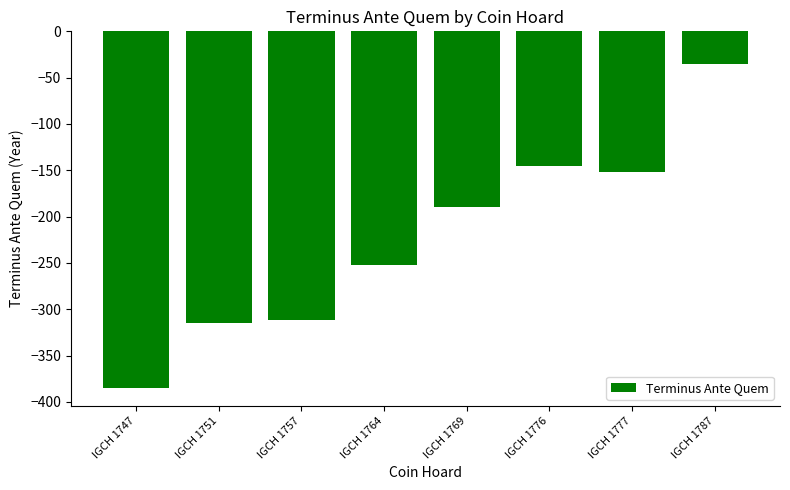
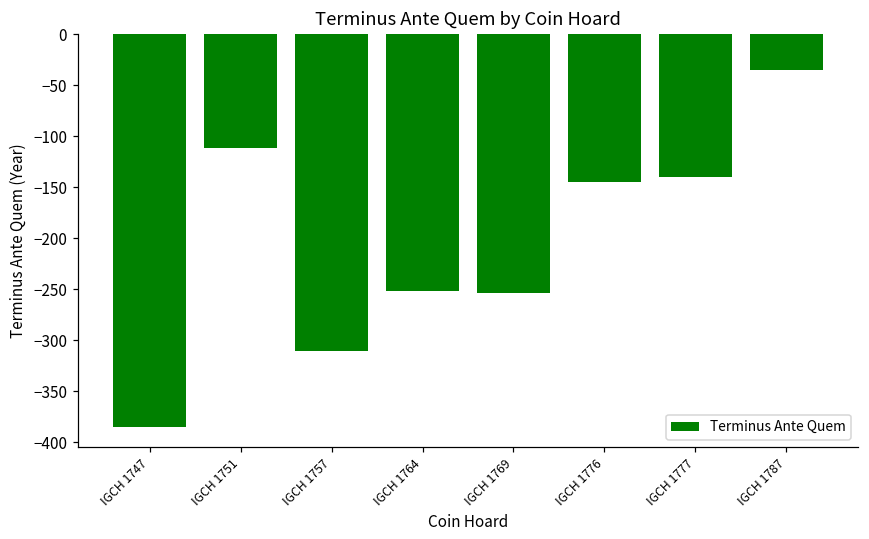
  {
    "IGCH 1747": -390,
-   "IGCH 1751": -320,
+   "IGCH 1751": -110,
    "IGCH 1757": -310,
    "IGCH 1764": -250,
-   "IGCH 1769": -190,
+   "IGCH 1769": -250,
    "IGCH 1776": -150,
-   "IGCH 1777": -150,
+   "IGCH 1777": -140,
    "IGCH 1787": -40
  }
